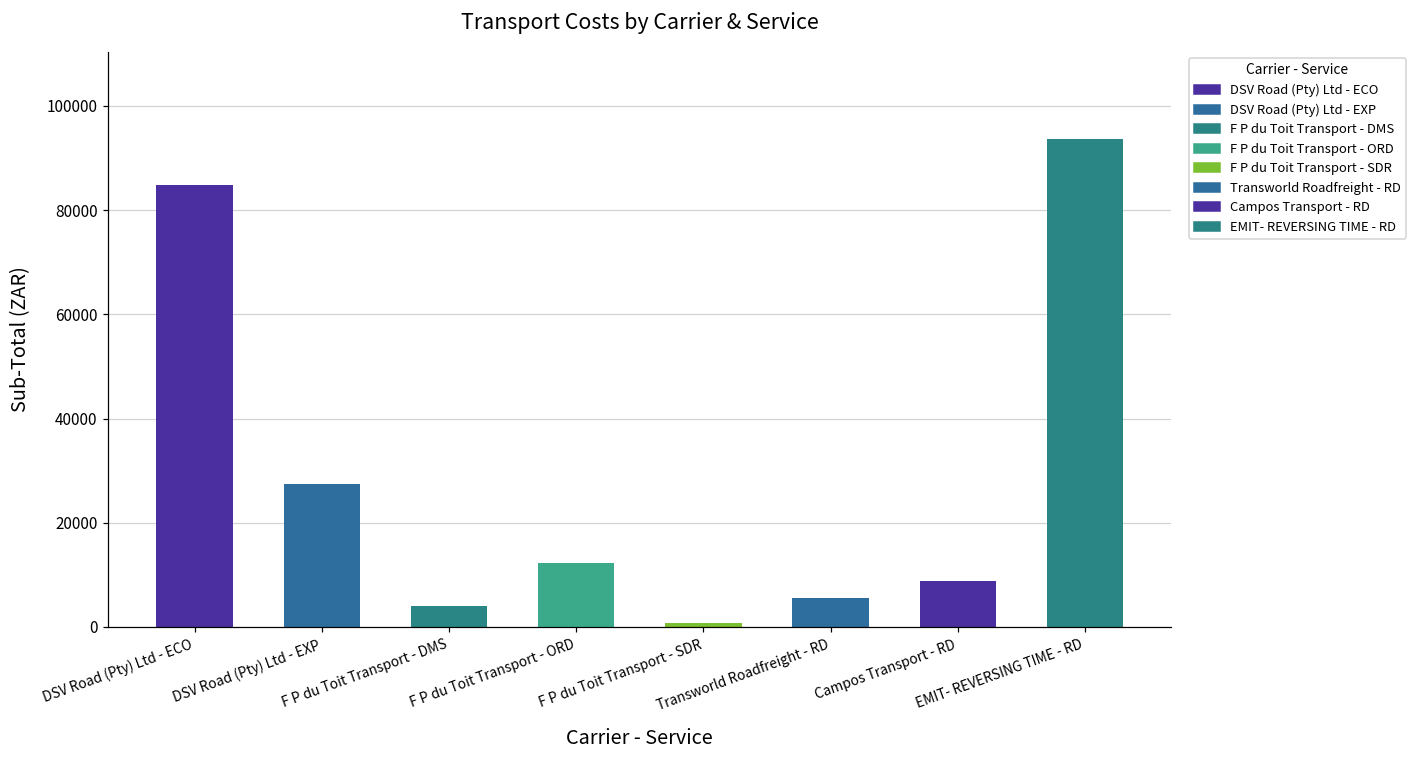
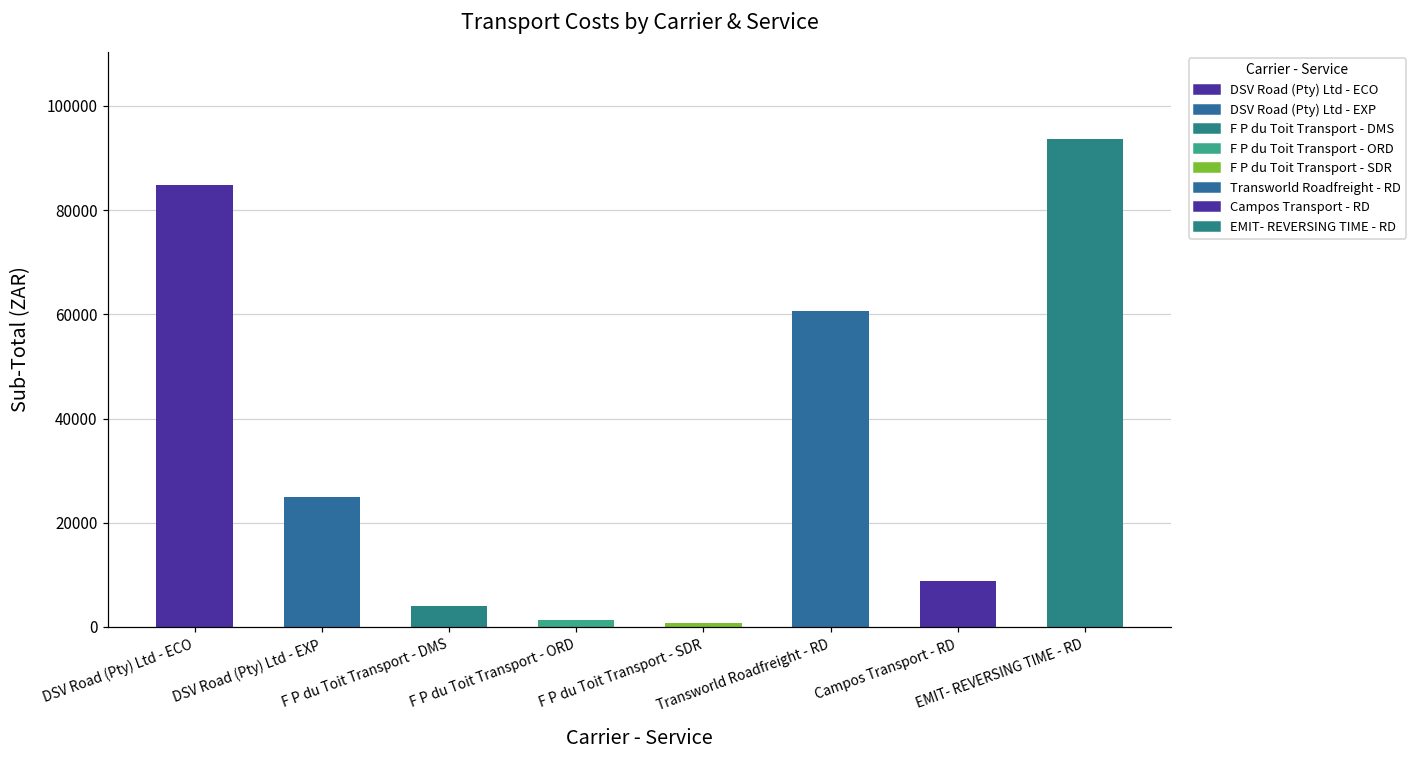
  {
    "DSV Road (Pty) Ltd - ECO": 85000,
-   "DSV Road (Pty) Ltd - EXP": 27000,
+   "DSV Road (Pty) Ltd - EXP": 25000,
    "F P du Toit Transport - DMS": 4000,
-   "F P du Toit Transport - ORD": 12000,
+   "F P du Toit Transport - ORD": 1000,
    "F P du Toit Transport - SDR": 1000,
-   "Transworld Roadfreight - RD": 6000,
+   "Transworld Roadfreight - RD": 61000,
    "Campos Transport - RD": 9000,
    "EMIT- REVERSING TIME - RD": 94000
  }
